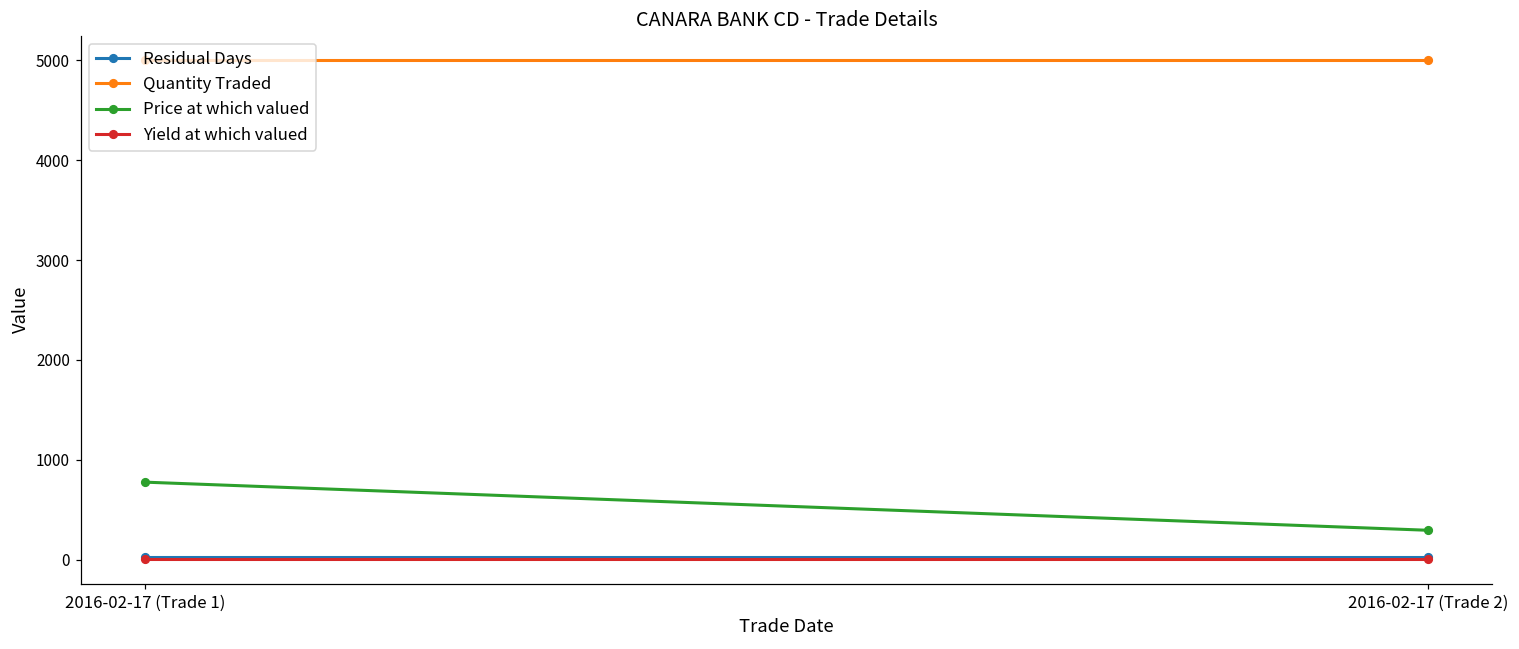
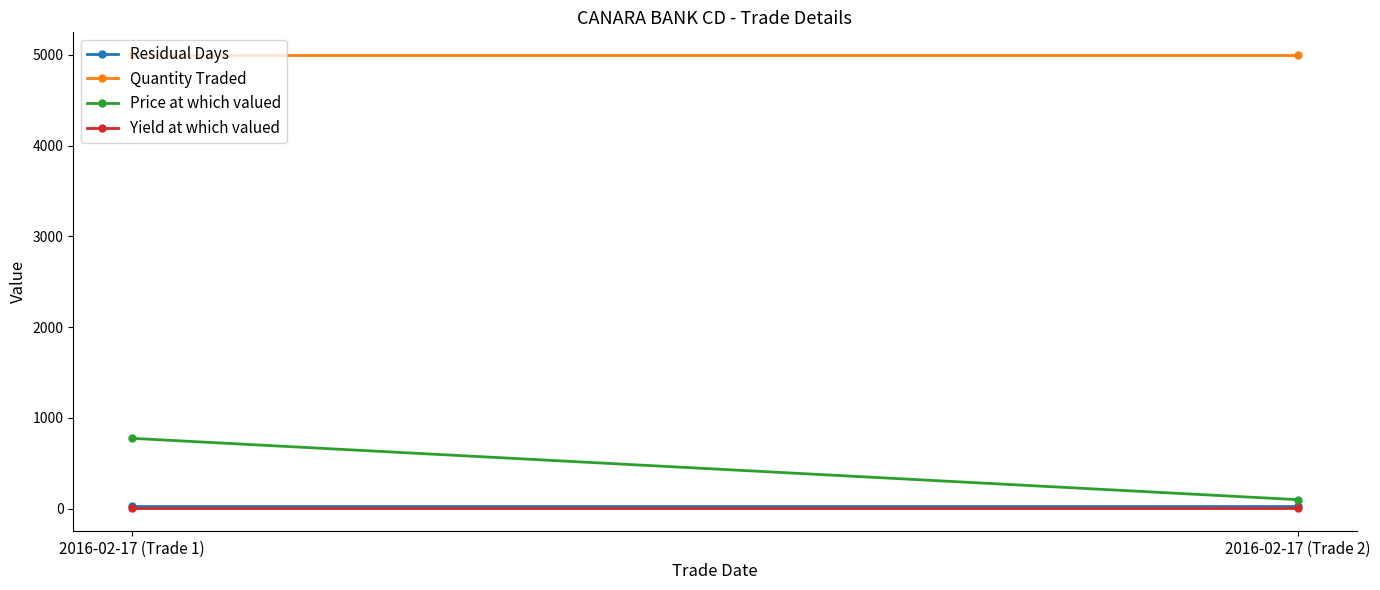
  {
    "Quantity Traded": {
      "2016-02-17 (Trade 2)": 5000
    },
    "Price at which valued": {
      "2016-02-17 (Trade 1)": 800,
-     "2016-02-17 (Trade 2)": 300
+     "2016-02-17 (Trade 2)": 100
    }
  }
